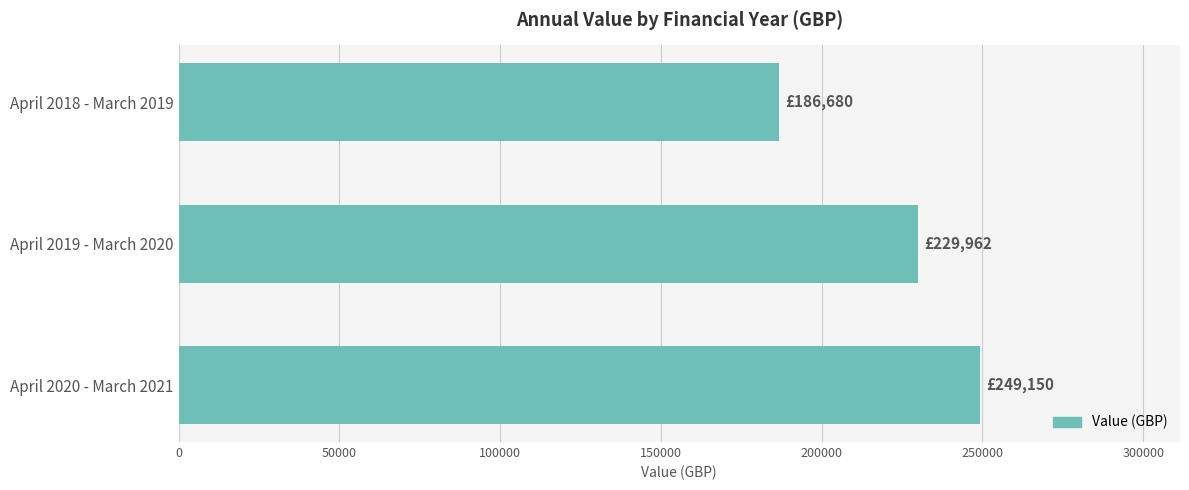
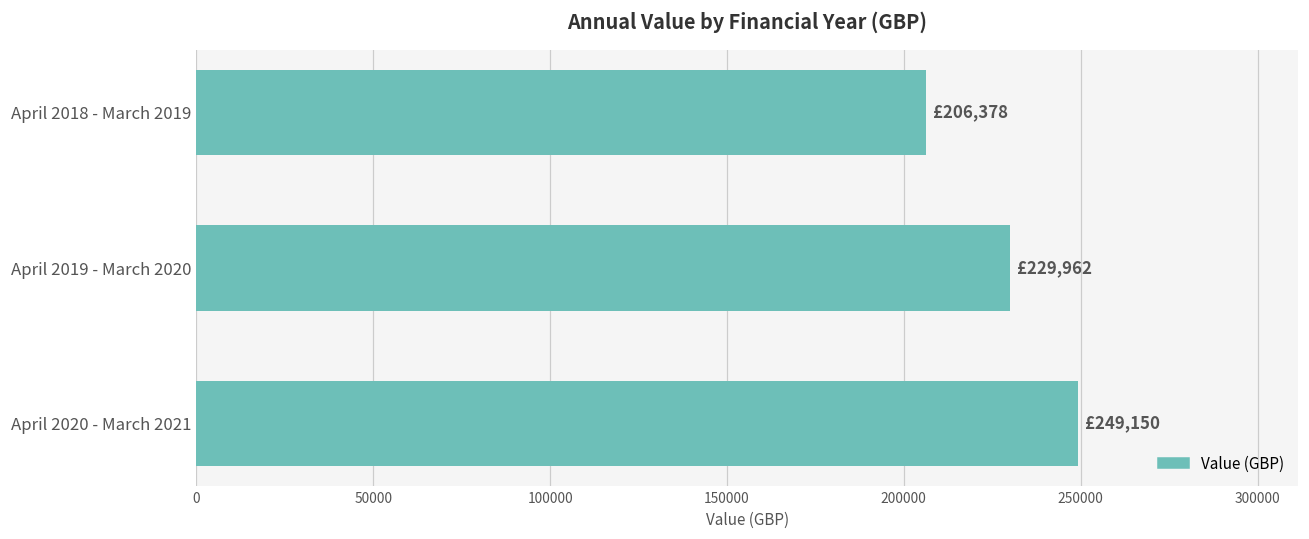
  {
-   "April 2018 - March 2019": "£186,680",
+   "April 2018 - March 2019": "£206,378",
    "April 2019 - March 2020": "£229,962",
    "April 2020 - March 2021": "£249,150"
  }
